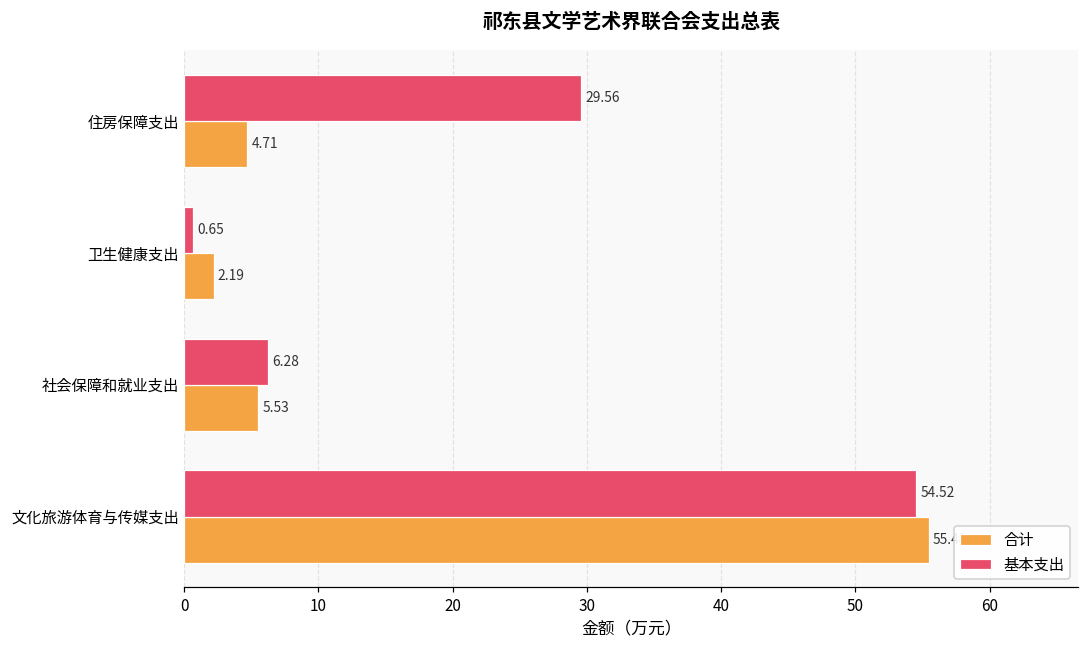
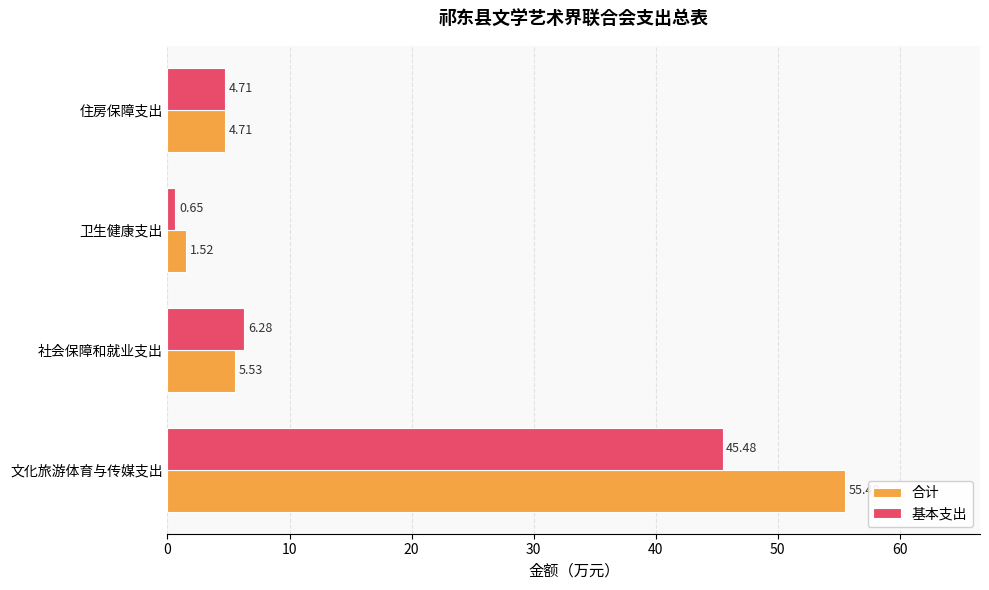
  {
    "合计": {
      "住房保障支出": 4.71,
-     "卫生健康支出": 2.19,
+     "卫生健康支出": 1.52,
      "社会保障和就业支出": 5.53
    },
    "基本支出": {
-     "住房保障支出": 29.56,
+     "住房保障支出": 4.71,
      "卫生健康支出": 0.65,
      "社会保障和就业支出": 6.28,
-     "文化旅游体育与传媒支出": 54.52
+     "文化旅游体育与传媒支出": 45.48
    }
  }
